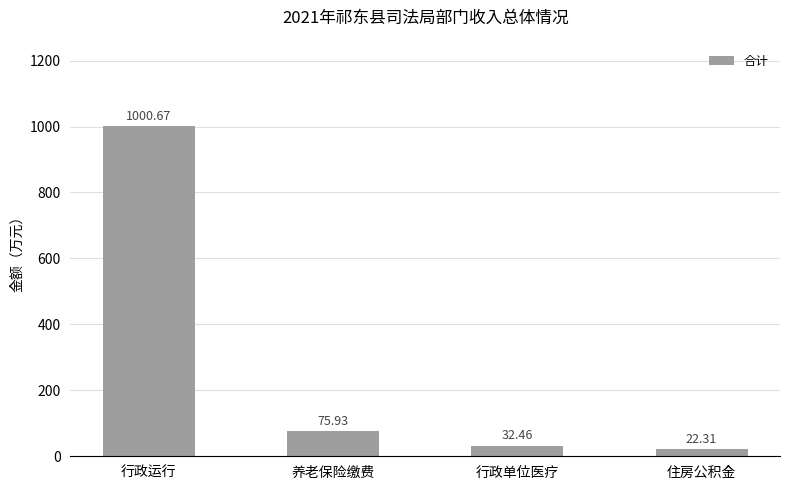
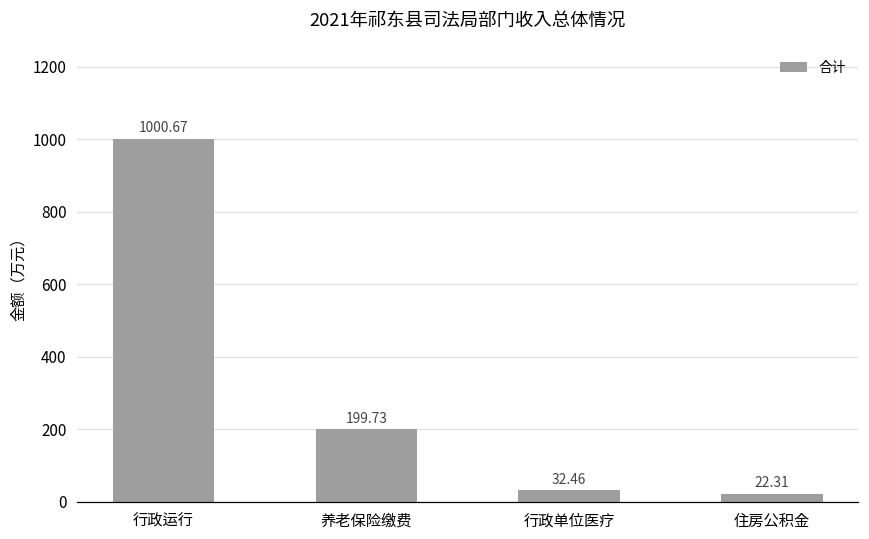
  {
    "行政运行": 1000.67,
-   "养老保险缴费": 75.93,
+   "养老保险缴费": 199.73,
    "行政单位医疗": 32.46,
    "住房公积金": 22.31
  }
